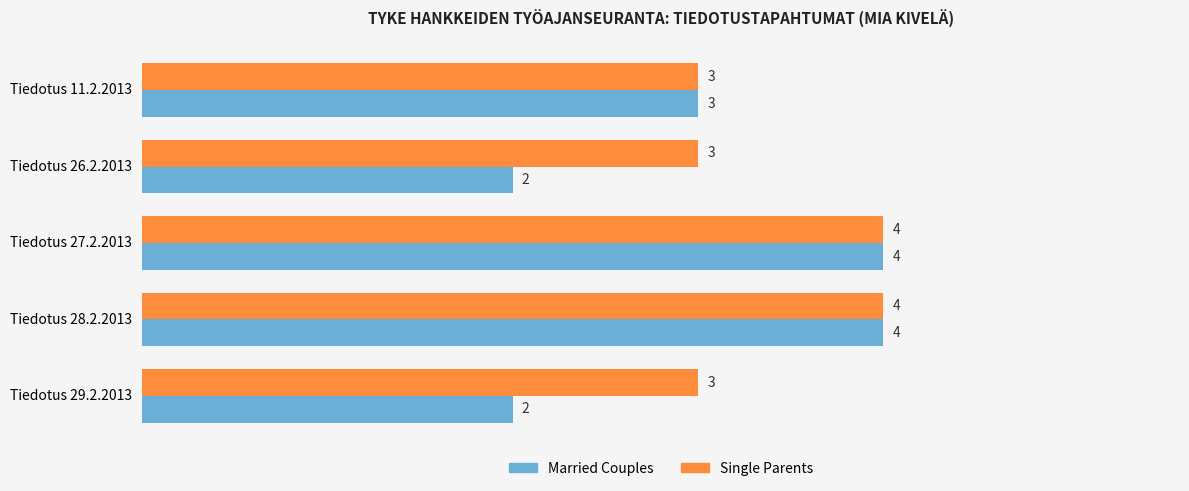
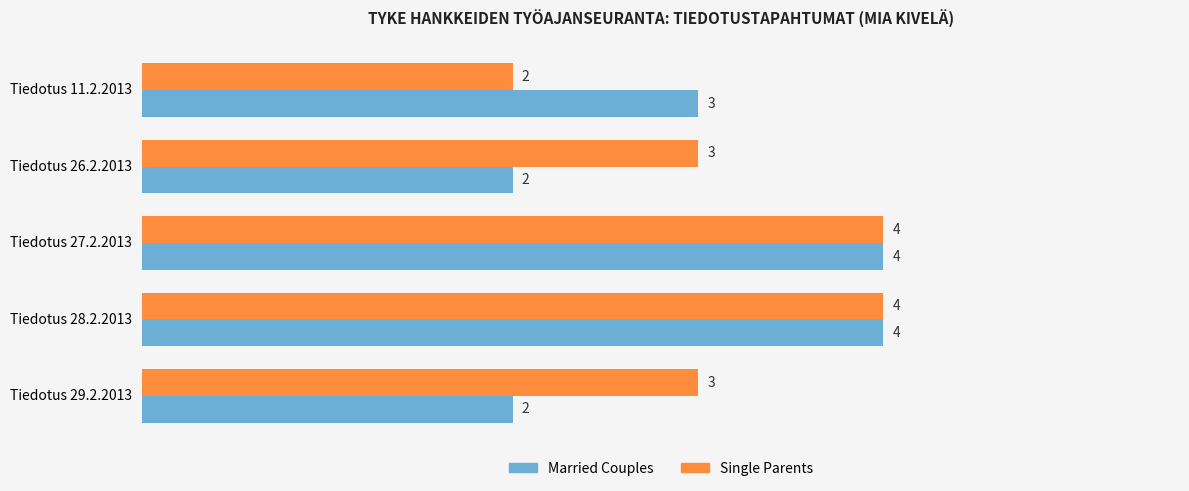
  {
    "Married Couples": {
      "Tiedotus 11.2.2013": 3,
      "Tiedotus 26.2.2013": 2,
      "Tiedotus 27.2.2013": 4,
      "Tiedotus 28.2.2013": 4,
      "Tiedotus 29.2.2013": 2
    },
    "Single Parents": {
-     "Tiedotus 11.2.2013": 3,
+     "Tiedotus 11.2.2013": 2,
      "Tiedotus 26.2.2013": 3,
      "Tiedotus 27.2.2013": 4,
      "Tiedotus 28.2.2013": 4,
      "Tiedotus 29.2.2013": 3
    }
  }
